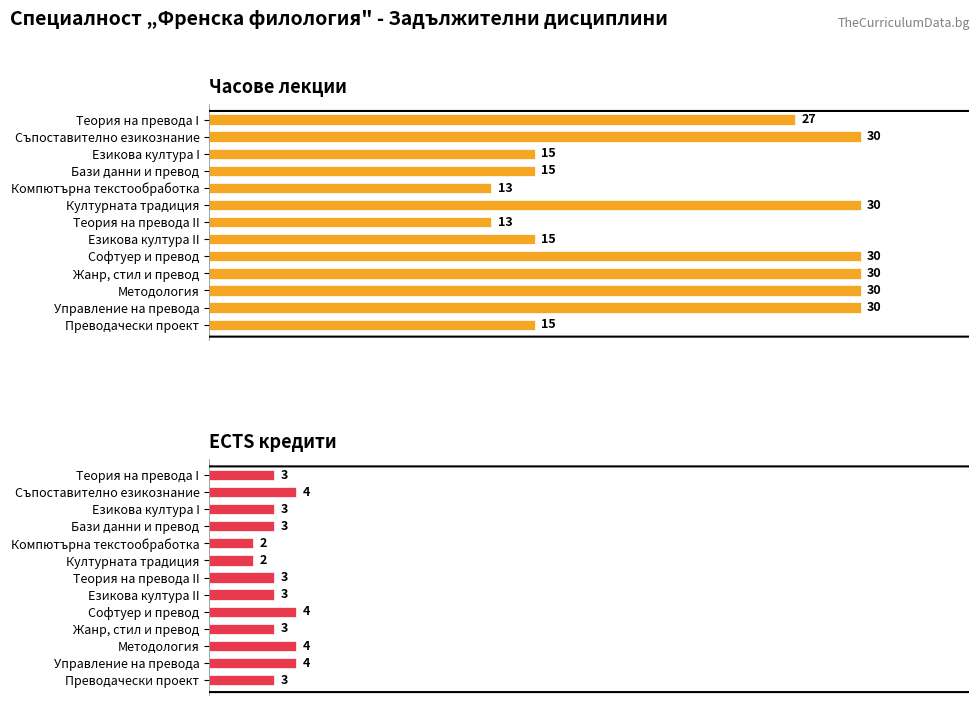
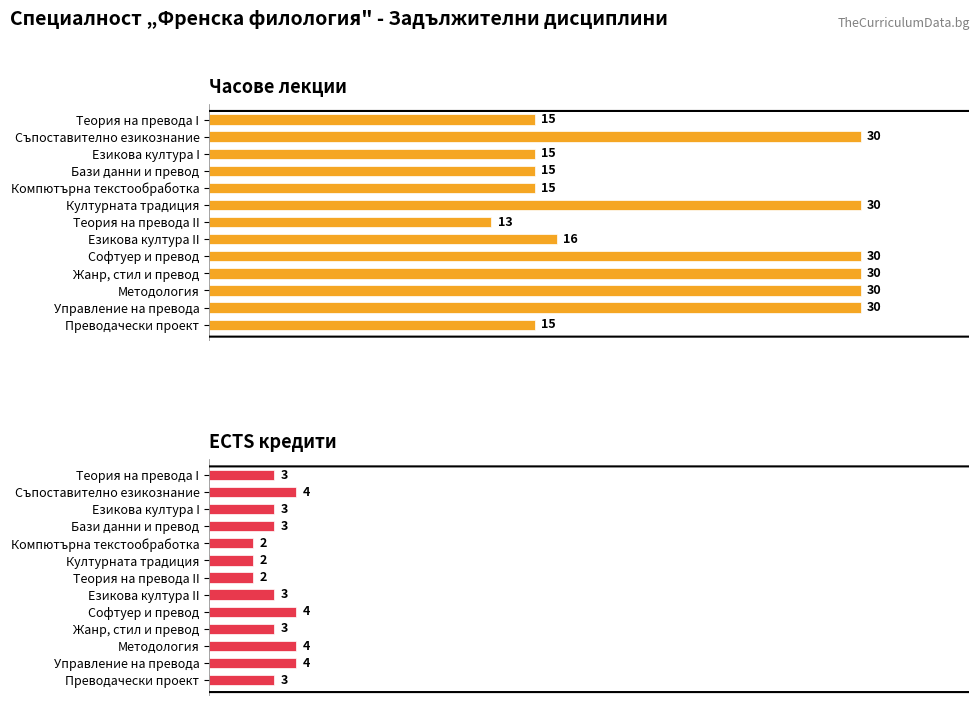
  {
    "Часове лекции": {
-     "Теория на превода I": 27,
+     "Теория на превода I": 15,
      "Съпоставително езикознание": 30,
      "Езикова култура I": 15,
      "Бази данни и превод": 15,
-     "Компютърна текстообработка": 13,
+     "Компютърна текстообработка": 15,
      "Културната традиция": 30,
      "Теория на превода II": 13,
-     "Езикова култура II": 15,
+     "Езикова култура II": 16,
      "Софтуер и превод": 30,
      "Жанр, стил и превод": 30,
      "Методология": 30,
      "Управление на превода": 30,
      "Преводачески проект": 15
    },
    "ECTS кредити": {
      "Теория на превода I": 3,
      "Съпоставително езикознание": 4,
      "Езикова култура I": 3,
      "Бази данни и превод": 3,
      "Компютърна текстообработка": 2,
      "Културната традиция": 2,
-     "Теория на превода II": 3,
+     "Теория на превода II": 2,
      "Езикова култура II": 3,
      "Софтуер и превод": 4,
      "Жанр, стил и превод": 3,
      "Методология": 4,
      "Управление на превода": 4,
      "Преводачески проект": 3
    }
  }
